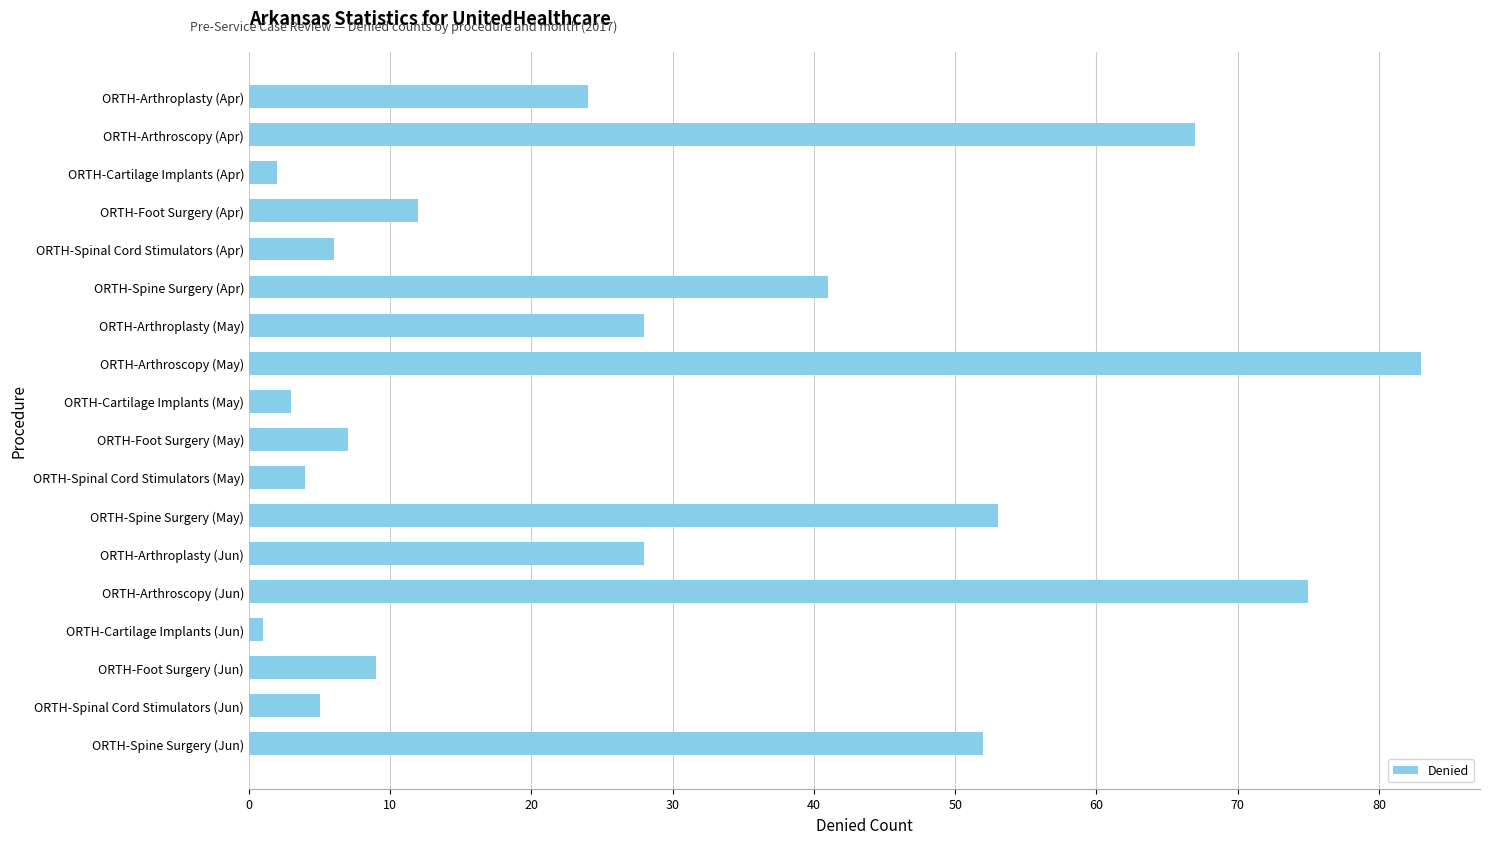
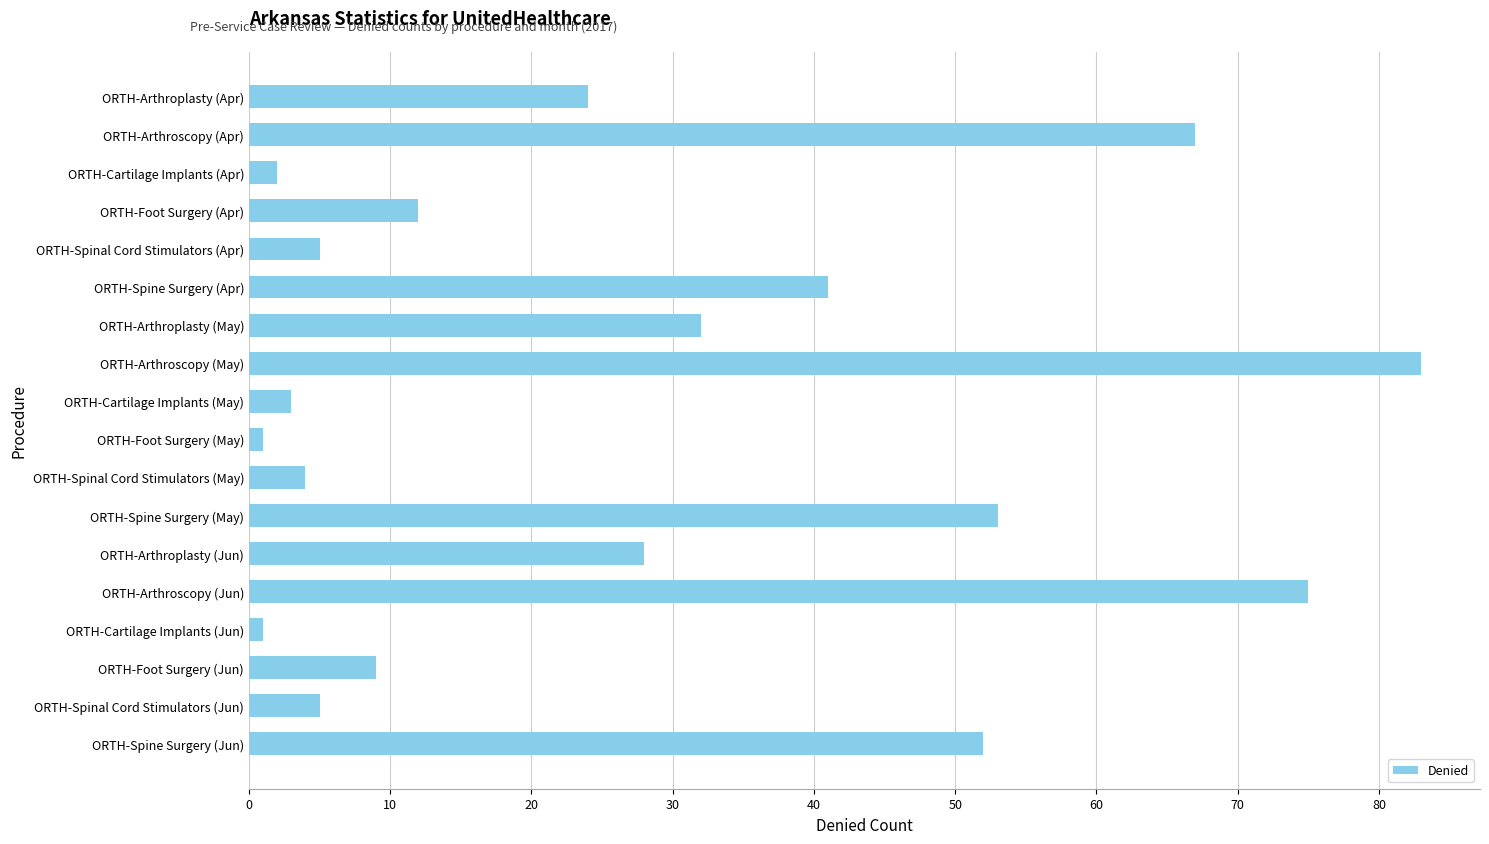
  {
    "ORTH-Arthroplasty (Apr)": 24,
    "ORTH-Arthroscopy (Apr)": 67,
    "ORTH-Cartilage Implants (Apr)": 2,
    "ORTH-Foot Surgery (Apr)": 12,
-   "ORTH-Spinal Cord Stimulators (Apr)": 6,
+   "ORTH-Spinal Cord Stimulators (Apr)": 5,
    "ORTH-Spine Surgery (Apr)": 41,
-   "ORTH-Arthroplasty (May)": 28,
+   "ORTH-Arthroplasty (May)": 32,
    "ORTH-Arthroscopy (May)": 83,
    "ORTH-Cartilage Implants (May)": 3,
-   "ORTH-Foot Surgery (May)": 7,
+   "ORTH-Foot Surgery (May)": 1,
    "ORTH-Spinal Cord Stimulators (May)": 4,
    "ORTH-Spine Surgery (May)": 53,
    "ORTH-Arthroplasty (Jun)": 28,
    "ORTH-Arthroscopy (Jun)": 75,
    "ORTH-Cartilage Implants (Jun)": 1,
    "ORTH-Foot Surgery (Jun)": 9,
    "ORTH-Spinal Cord Stimulators (Jun)": 5,
    "ORTH-Spine Surgery (Jun)": 52
  }
